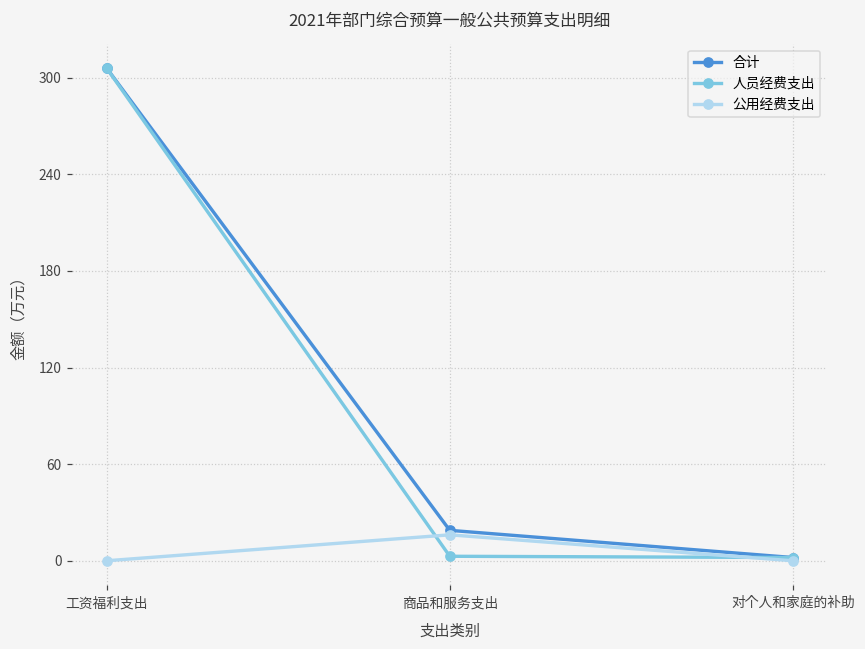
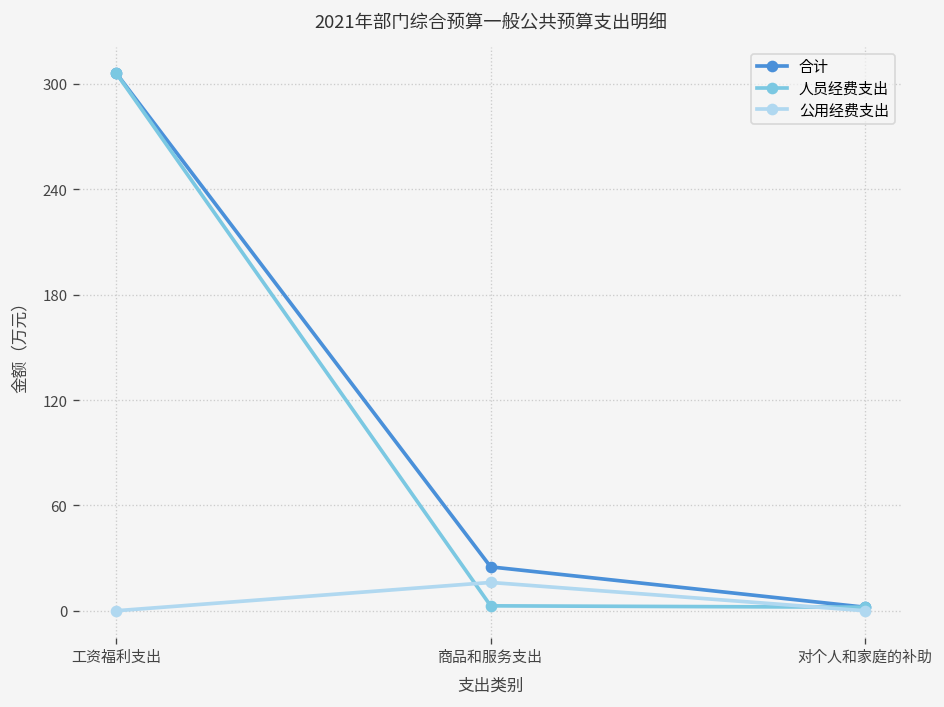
  {
    "合计": {
-     "商品和服务支出": 19
+     "商品和服务支出": 25
    }
  }
